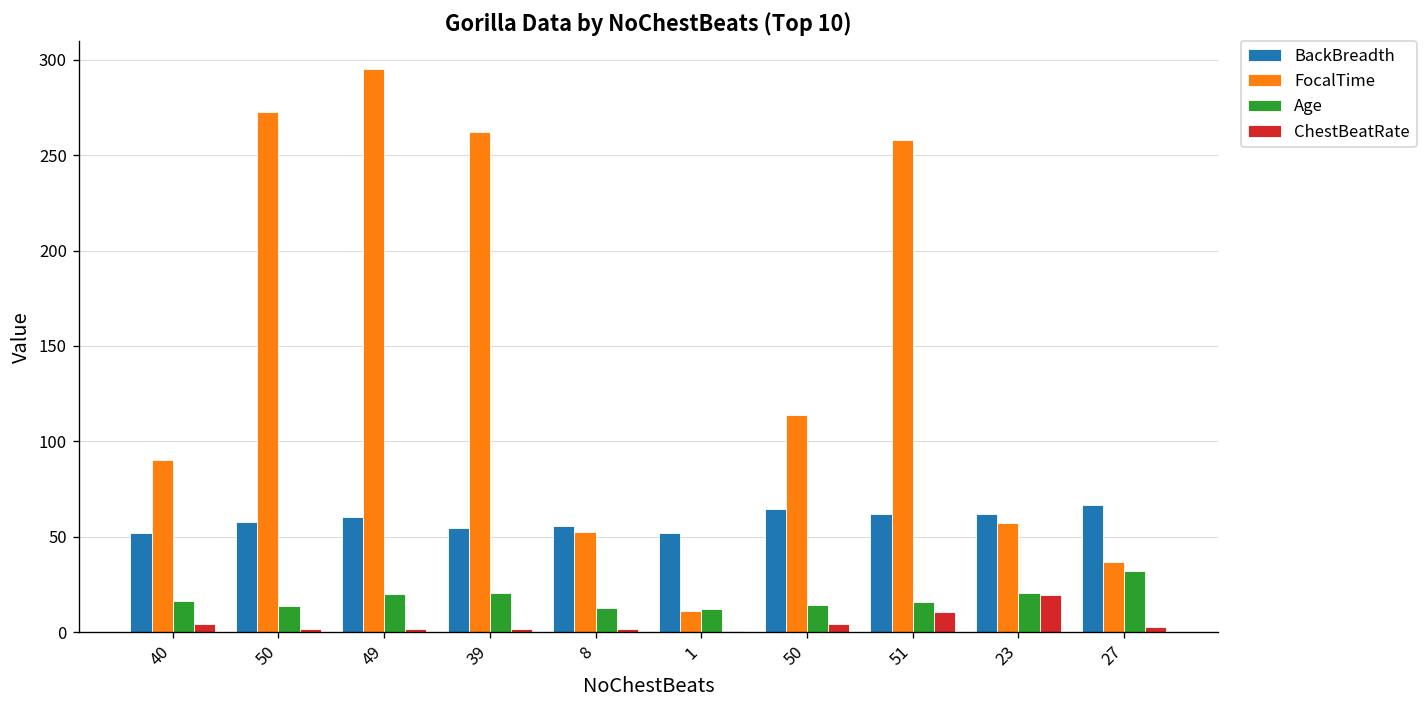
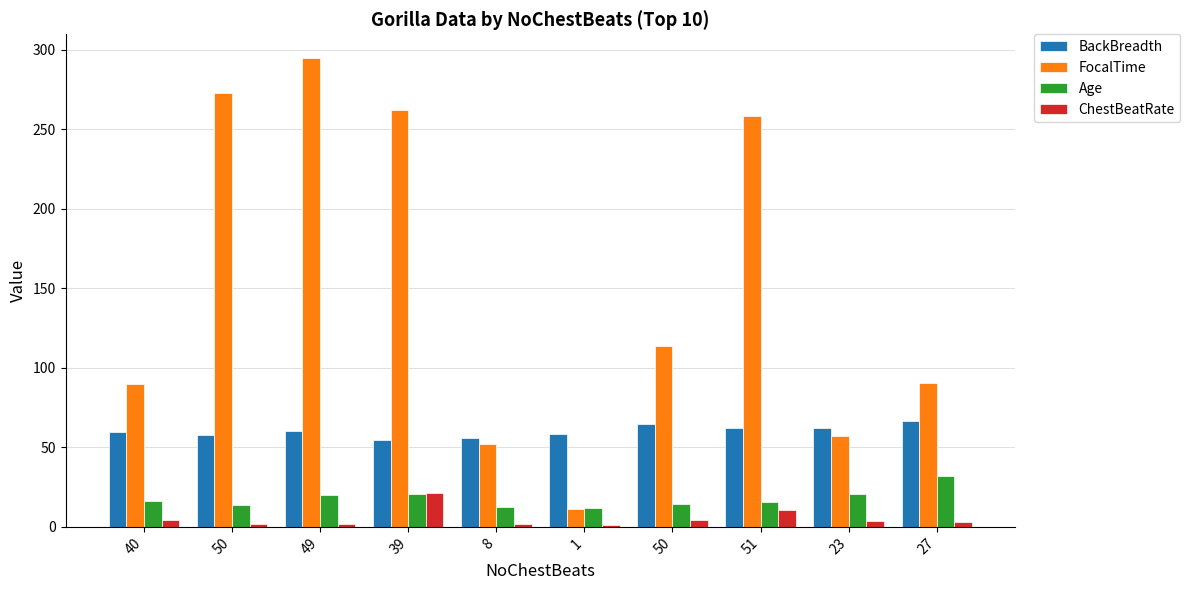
  {
    "BackBreadth": {
-     "40": 52,
+     "40": 60,
      "49": 60,
      "39": 55,
      "8": 56,
-     "1": 52,
+     "1": 59,
      "51": 62,
      "23": 62,
      "27": 67
    },
    "FocalTime": {
      "40": 90,
      "49": 295,
      "39": 262,
      "8": 52,
      "1": 11,
      "51": 258,
      "23": 57,
-     "27": 37
+     "27": 91
    },
    "Age": {
      "40": 17,
      "49": 20,
      "39": 21,
      "8": 13,
      "1": 12,
      "51": 16,
      "23": 21,
      "27": 32
    },
    "ChestBeatRate": {
      "40": 4,
      "49": 2,
-     "39": 2,
+     "39": 21,
      "51": 10,
-     "23": 20,
+     "23": 4,
      "27": 3
    }
  }
